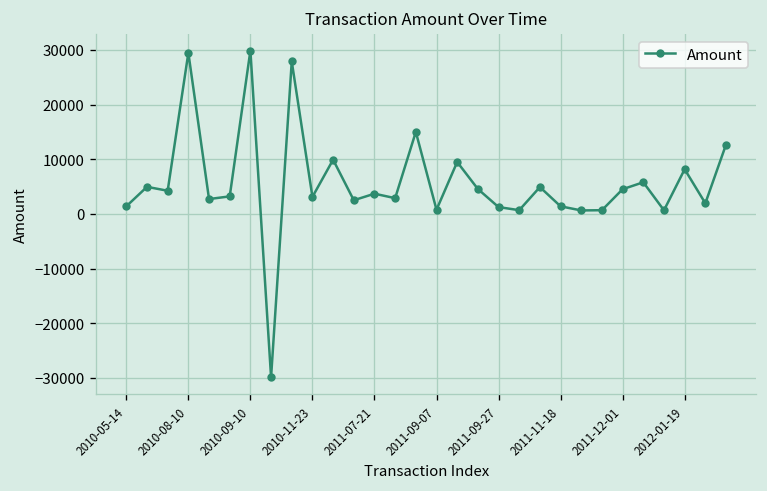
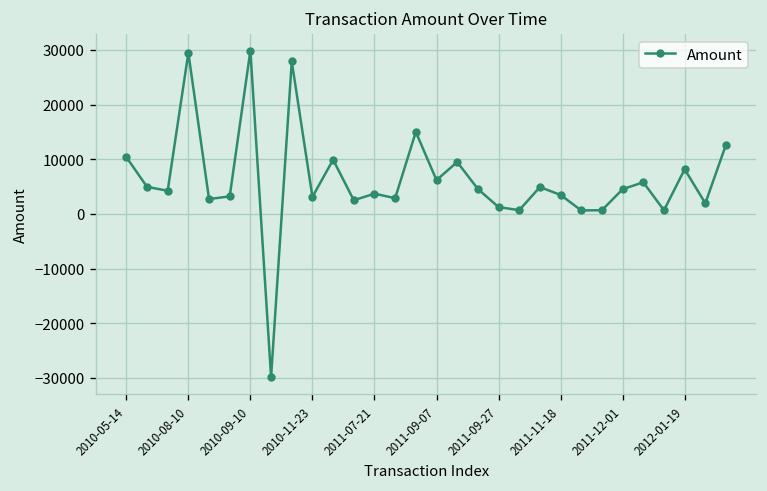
  {
-   "2010-05-14": 1000,
+   "2010-05-14": 10000,
    "2010-08-10": 29000,
    "2010-09-10": 30000,
    "2010-11-23": 3000,
-   "2011-09-07": 1000,
+   "2011-09-07": 6000,
    "2011-09-27": 1000,
-   "2011-11-18": 1000,
+   "2011-11-18": 3000,
    "2012-01-19": 8000
  }
